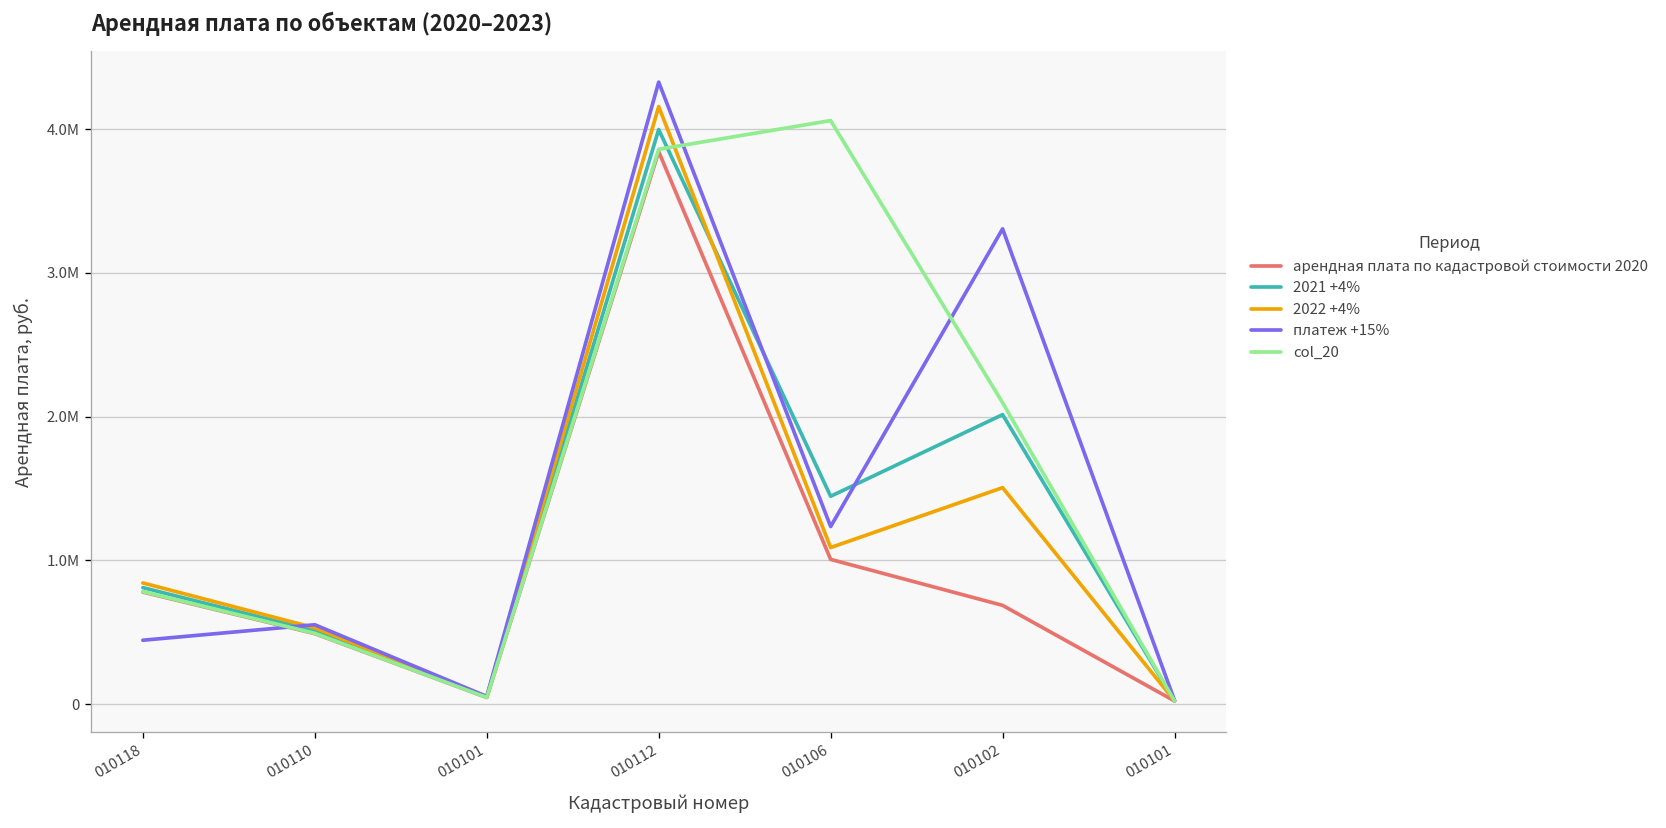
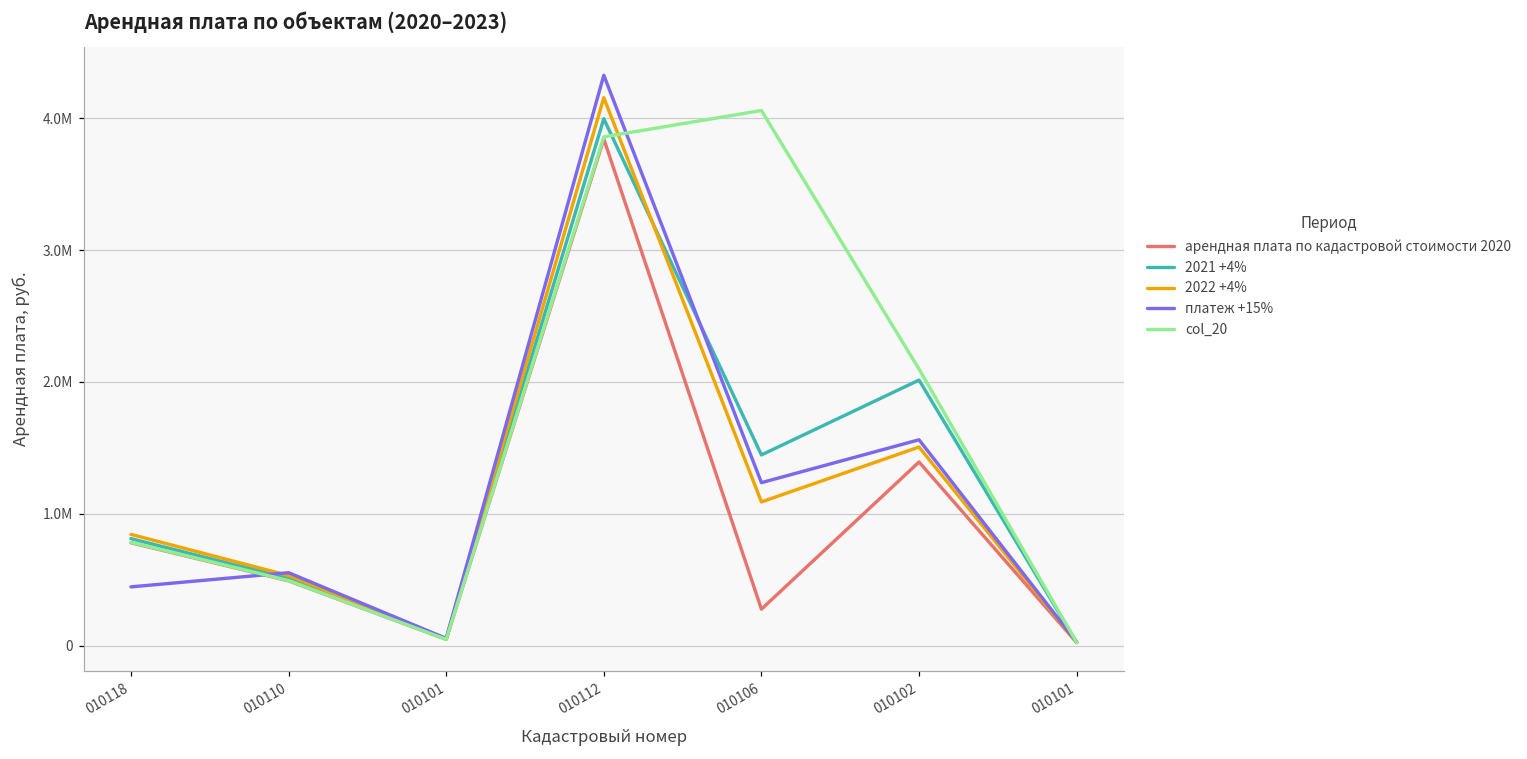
  {
    "арендная плата по кадастровой стоимости 2020": {
-     "010106": 1010000,
-     "010102": 690000
+     "010106": 280000,
+     "010102": 1390000
    },
    "2021 +4%": {
      "010118": 810000,
      "010112": 4000000,
      "010106": 1450000,
      "010102": 2010000
    },
    "2022 +4%": {
      "010118": 840000,
      "010112": 4160000,
      "010106": 1090000,
      "010102": 1510000
    },
    "платеж +15%": {
      "010118": 450000,
      "010110": 550000,
      "010112": 4330000,
      "010106": 1240000,
-     "010102": 3310000
+     "010102": 1560000
    },
    "col_20": {
      "010106": 4060000,
      "010102": 2100000
    }
  }
